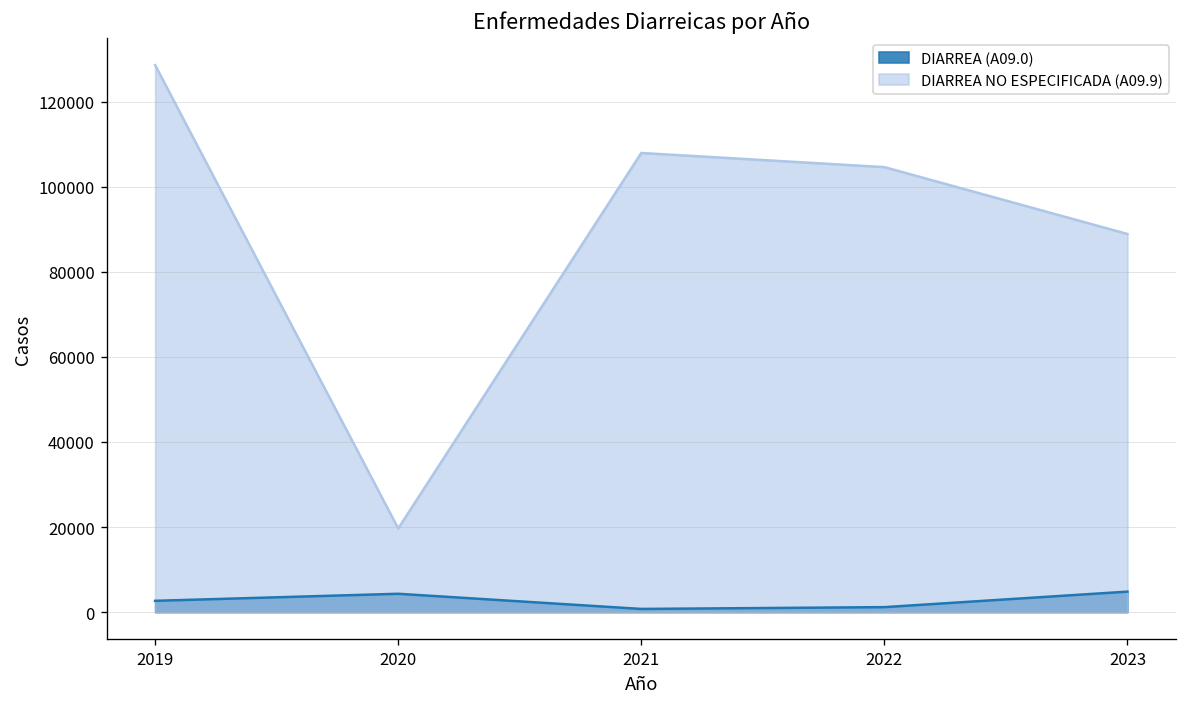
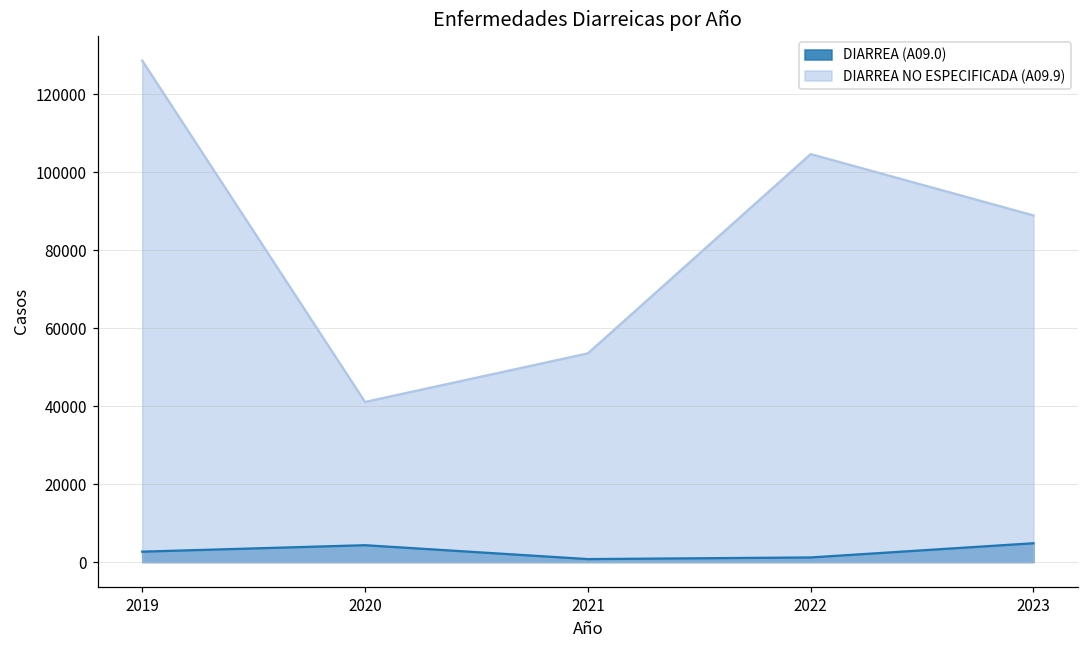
  {
    "DIARREA (A09.0)": {
      "2019": 3000,
      "2020": 4000,
      "2021": 1000,
      "2022": 1000,
      "2023": 5000
    },
    "DIARREA NO ESPECIFICADA (A09.9)": {
      "2019": 129000,
-     "2020": 20000,
-     "2021": 108000,
+     "2020": 41000,
+     "2021": 54000,
      "2022": 105000,
      "2023": 89000
    }
  }
